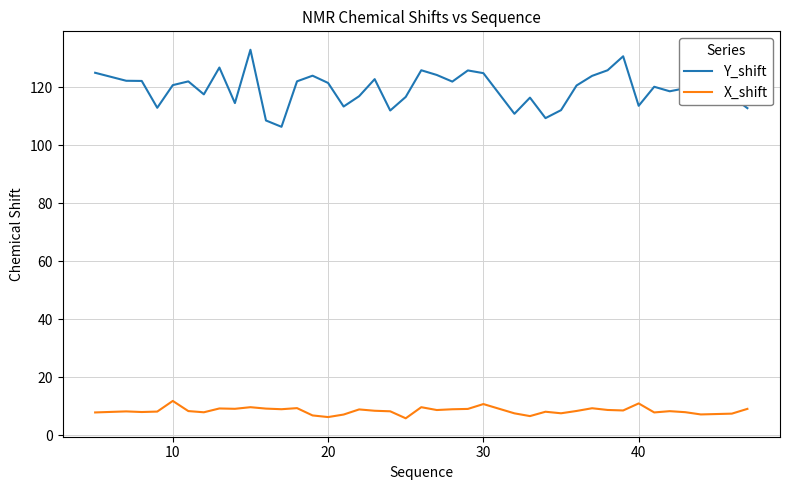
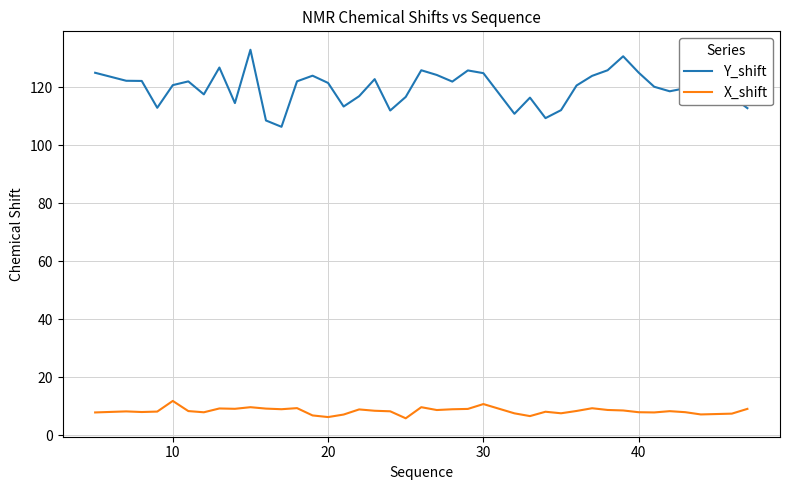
  {
    "Y_shift": {
      "10": 121,
      "20": 121,
      "30": 125,
-     "40": 114
+     "40": 125
    },
    "X_shift": {
      "10": 12,
      "20": 6,
      "30": 11,
-     "40": 11
+     "40": 8
    }
  }
